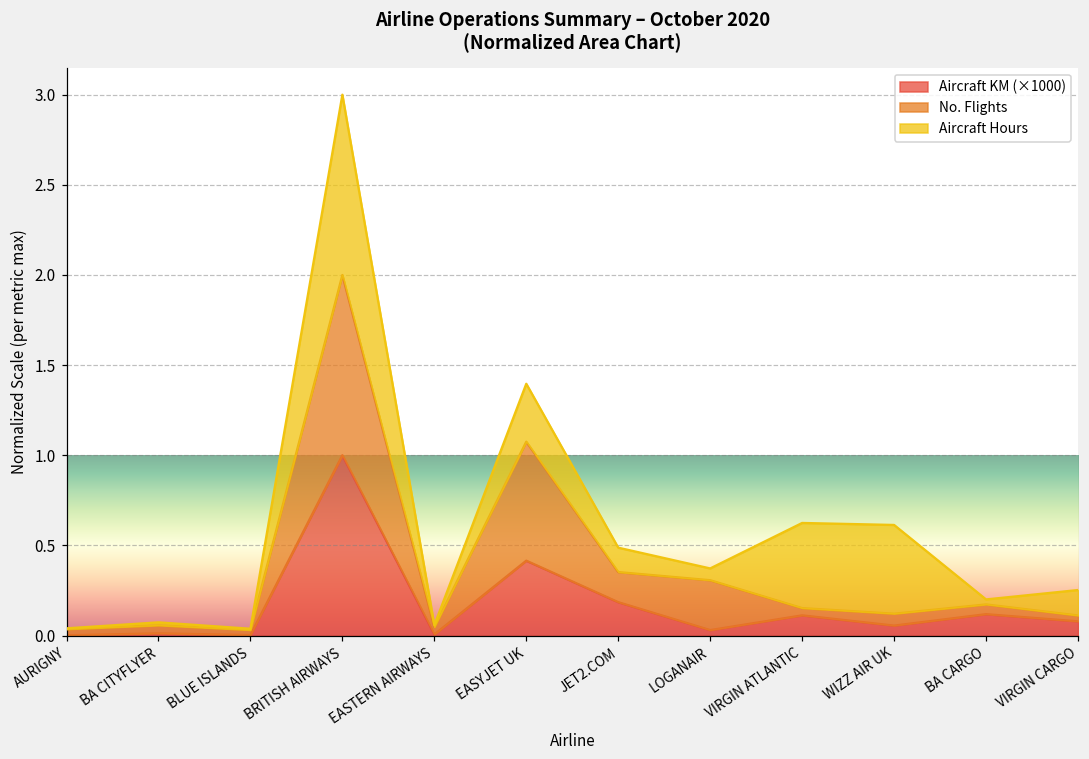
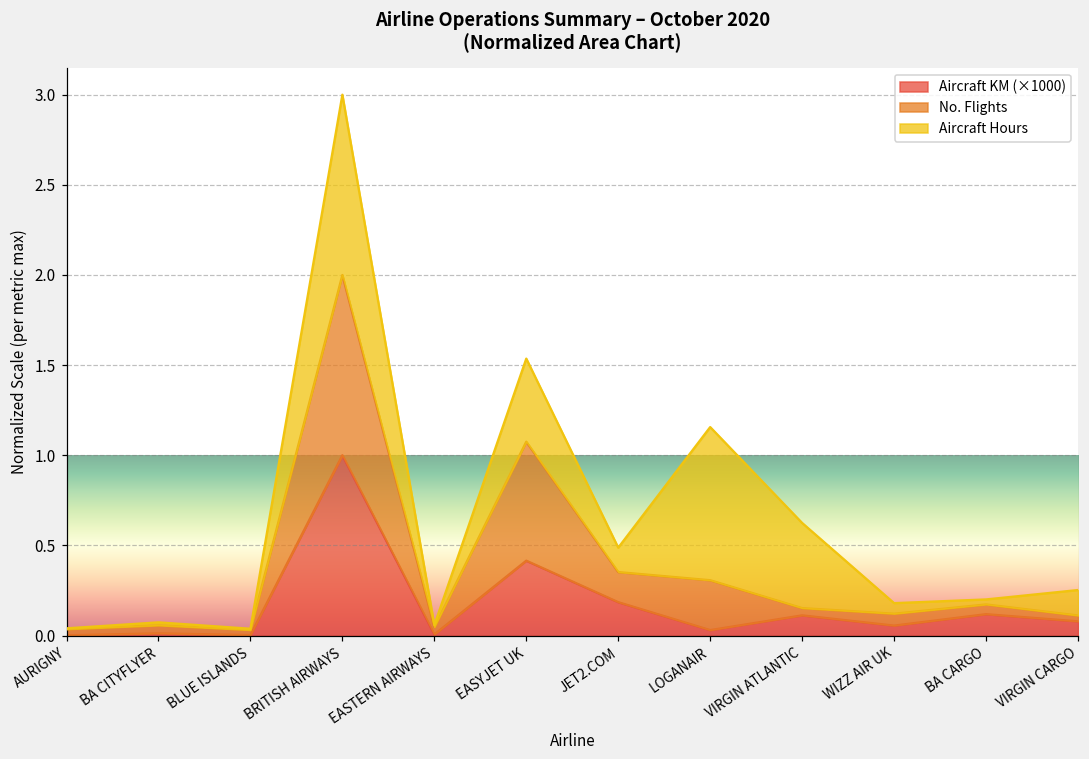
  {
    "Aircraft Hours": {
      "BA CITYFLYER": 0.02,
      "BRITISH AIRWAYS": 1.00,
-     "EASYJET UK": 0.32,
+     "EASYJET UK": 0.46,
      "JET2.COM": 0.14,
-     "LOGANAIR": 0.07,
+     "LOGANAIR": 0.85,
      "VIRGIN ATLANTIC": 0.47,
-     "WIZZ AIR UK": 0.49,
+     "WIZZ AIR UK": 0.06,
      "BA CARGO": 0.03,
      "VIRGIN CARGO": 0.14
    }
  }
